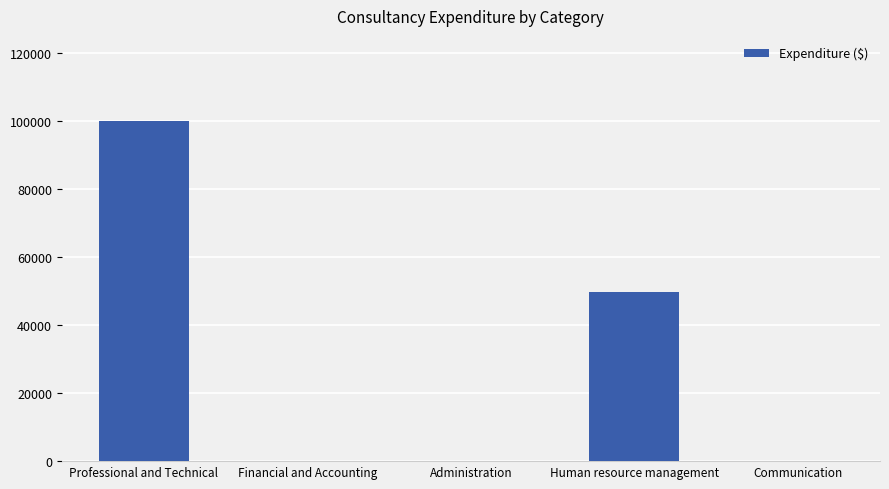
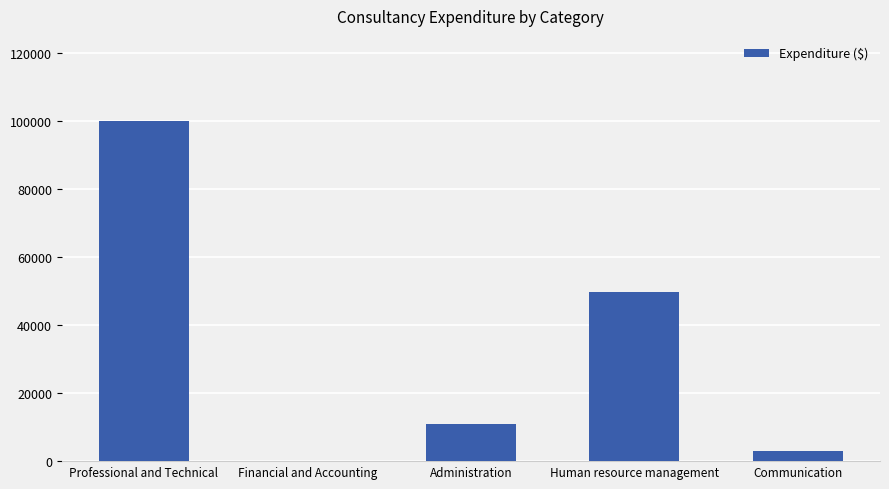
  {
    "Professional and Technical": 100000,
    "Financial and Accounting": 0,
-   "Administration": 0,
+   "Administration": 11000,
    "Human resource management": 50000,
-   "Communication": 0
+   "Communication": 3000
  }
